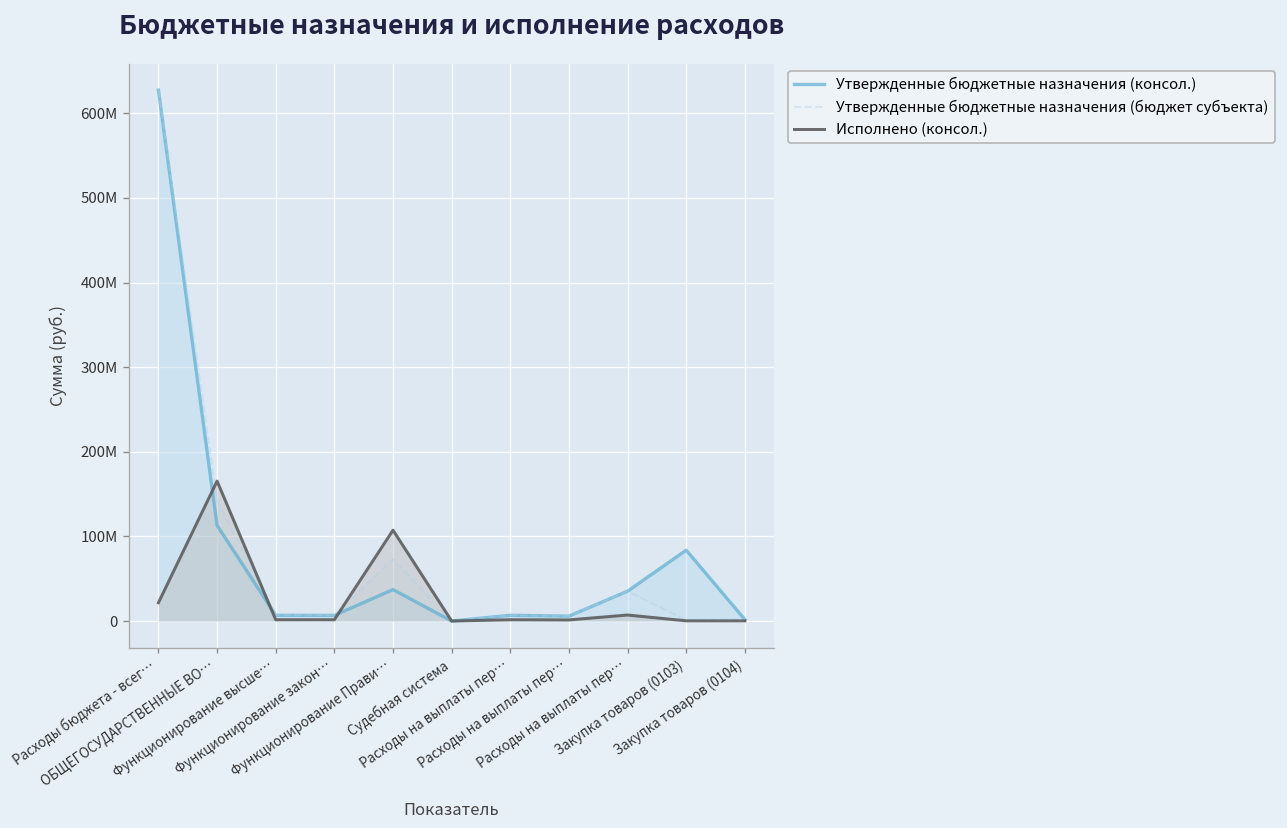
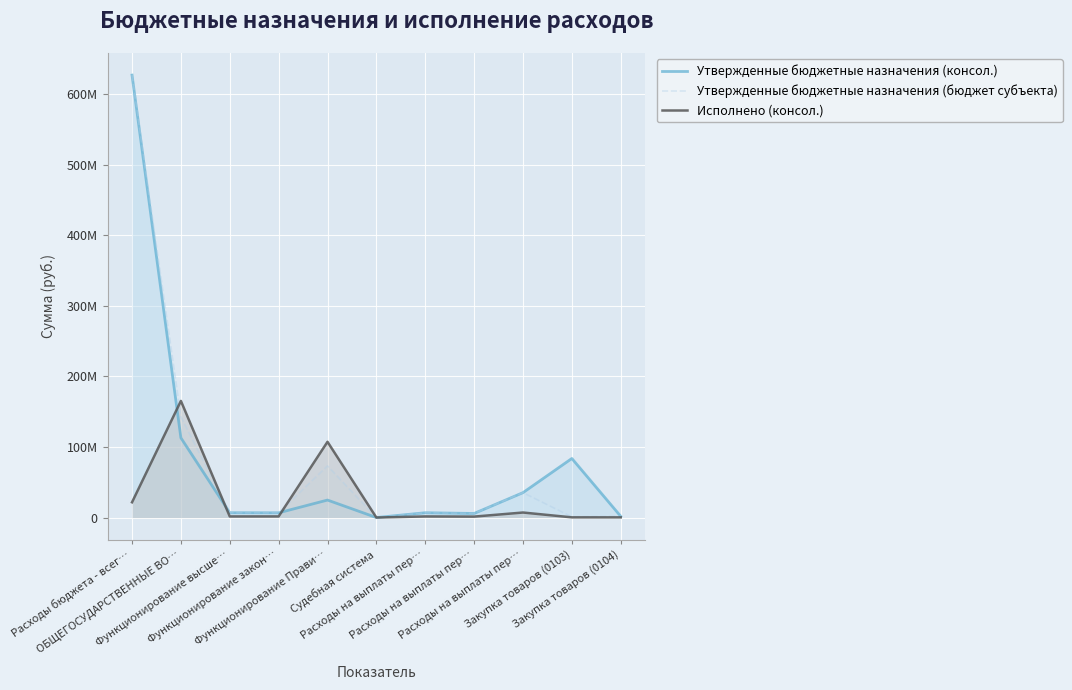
  {
    "Утвержденные бюджетные назначения (консол.)": {
      "ОБЩЕГОСУДАРСТВЕННЫЕ ВО…": 110000000,
-     "Функционирование Прави…": 40000000,
+     "Функционирование Прави…": 20000000,
      "Закупка товаров (0103)": 80000000
    },
    "Утвержденные бюджетные назначения (бюджет субъекта)": {
      "ОБЩЕГОСУДАРСТВЕННЫЕ ВО…": 140000000,
      "Функционирование Прави…": 70000000
    },
    "Исполнено (консол.)": {
      "Расходы бюджета - всег…": 20000000,
      "ОБЩЕГОСУДАРСТВЕННЫЕ ВО…": 170000000,
      "Функционирование высше…": 0,
      "Функционирование закон…": 0,
      "Функционирование Прави…": 110000000
    }
  }
